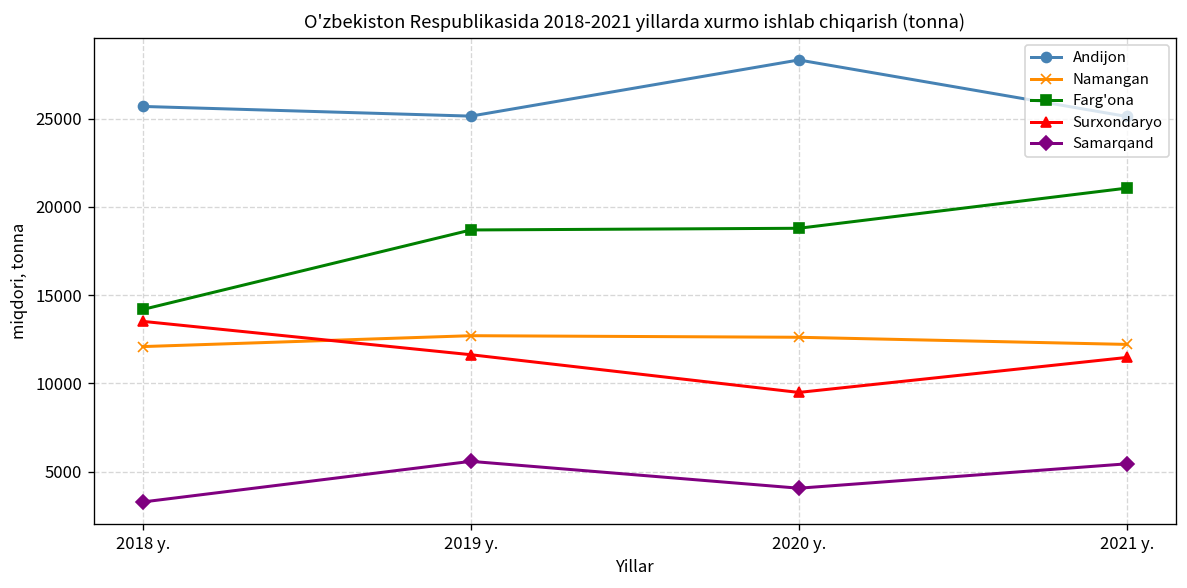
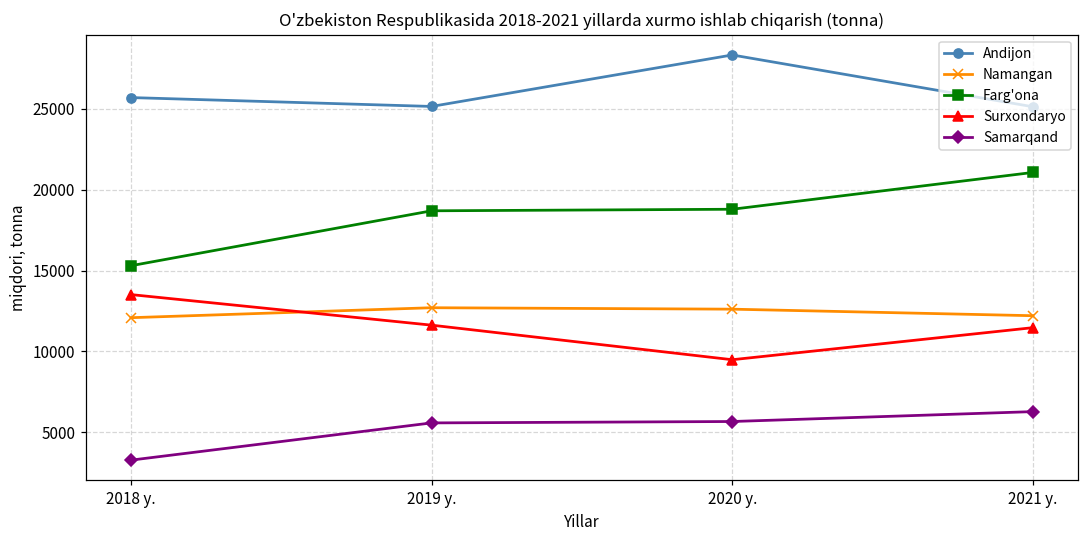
  {
    "Andijon": {
      "2018 y.": 25700,
      "2019 y.": 25200,
      "2020 y.": 28300
    },
    "Namangan": {
      "2018 y.": 12100,
      "2019 y.": 12700,
      "2020 y.": 12600,
      "2021 y.": 12200
    },
    "Farg'ona": {
-     "2018 y.": 14200,
+     "2018 y.": 15300,
      "2019 y.": 18700,
      "2020 y.": 18800,
      "2021 y.": 21100
    },
    "Surxondaryo": {
      "2018 y.": 13500,
      "2019 y.": 11600,
      "2020 y.": 9500,
      "2021 y.": 11500
    },
    "Samarqand": {
      "2018 y.": 3300,
      "2019 y.": 5600,
-     "2020 y.": 4100,
-     "2021 y.": 5400
+     "2020 y.": 5700,
+     "2021 y.": 6300
    }
  }
